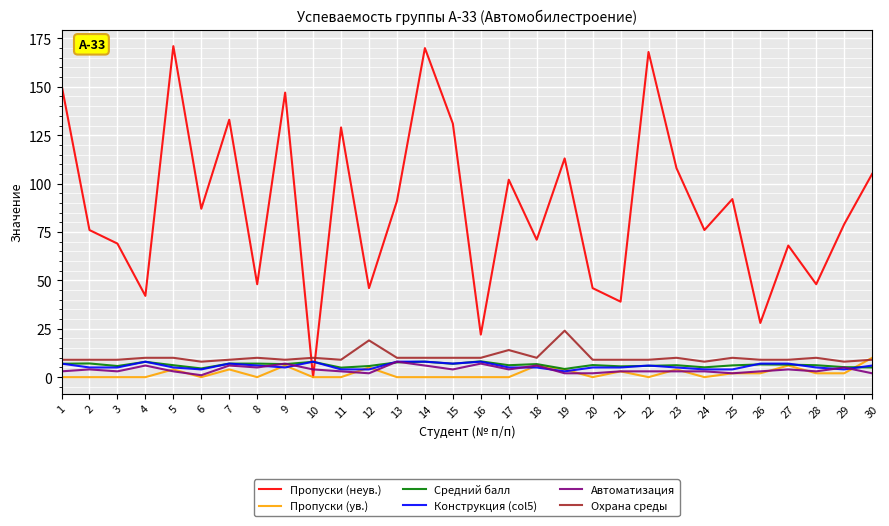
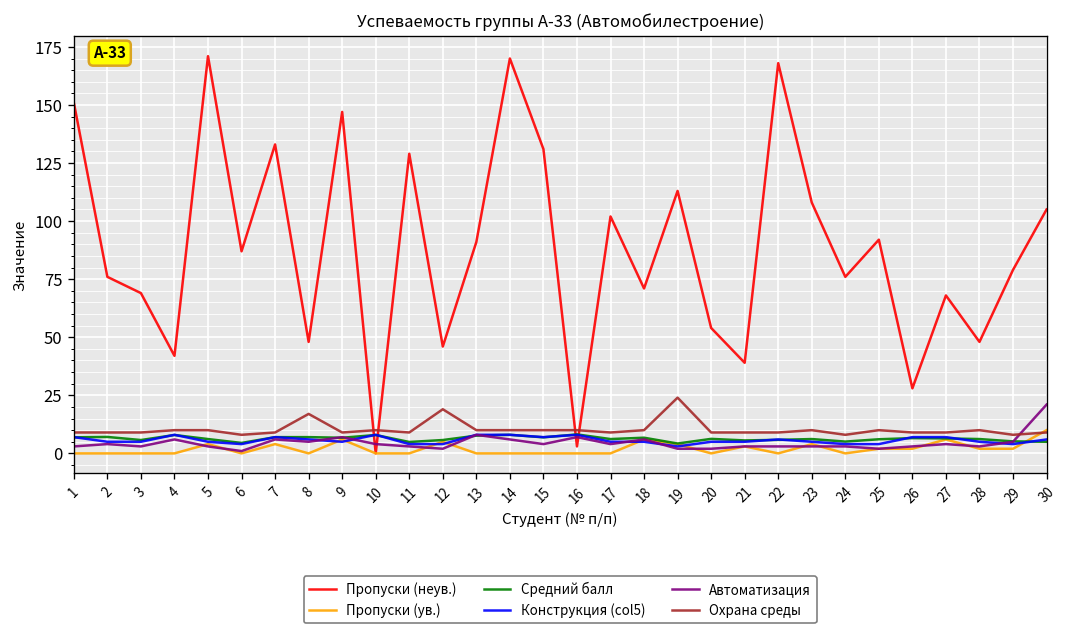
  {
    "Пропуски (неув.)": {
      "1": 151,
      "2": 76,
      "3": 69,
      "4": 42,
      "5": 171,
      "6": 87,
      "7": 133,
      "8": 48,
      "9": 147,
      "11": 129,
      "12": 46,
      "13": 91,
      "14": 170,
      "15": 131,
-     "16": 22,
+     "16": 3,
      "17": 102,
      "18": 71,
      "19": 113,
-     "20": 46,
+     "20": 54,
      "21": 39,
      "22": 168,
      "23": 108,
      "24": 76,
      "25": 92,
      "26": 28,
      "27": 68,
      "28": 48,
      "29": 79,
      "30": 105
    },
    "Пропуски (ув.)": {
      "1": 0,
      "2": 0,
      "3": 0,
      "4": 0,
      "7": 4,
      "8": 0,
      "11": 0,
      "13": 0,
      "14": 0,
      "15": 0,
      "16": 0,
      "17": 0,
      "20": 0,
      "22": 0,
      "24": 0,
      "29": 2
    },
    "Средний балл": {
      "2": 7,
      "25": 6
    },
    "Конструкция (col5)": {
      "25": 4
    },
    "Автоматизация": {
      "1": 3,
      "3": 3,
      "4": 6,
      "10": 4,
      "12": 2,
      "14": 6,
      "15": 4,
      "20": 2,
      "22": 3,
      "27": 4,
-     "30": 2
+     "30": 21
    },
    "Охрана среды": {
      "1": 9,
      "2": 9,
      "3": 9,
      "4": 10,
      "5": 10,
      "6": 8,
      "7": 9,
-     "8": 10,
+     "8": 17,
      "9": 9,
      "10": 10,
      "11": 9,
      "12": 19,
      "13": 10,
      "14": 10,
      "15": 10,
      "16": 10,
-     "17": 14,
+     "17": 9,
      "18": 10,
      "19": 24,
      "20": 9,
      "21": 9,
      "22": 9,
      "23": 10,
      "24": 8,
      "25": 10,
      "26": 9,
      "27": 9,
      "28": 10,
      "29": 8
    }
  }
